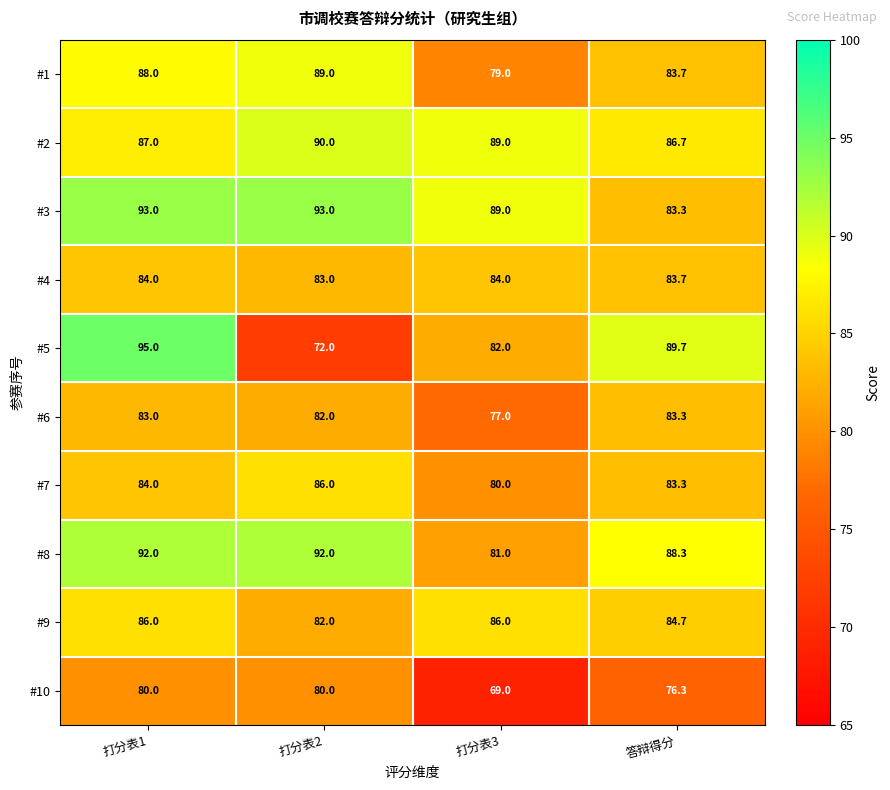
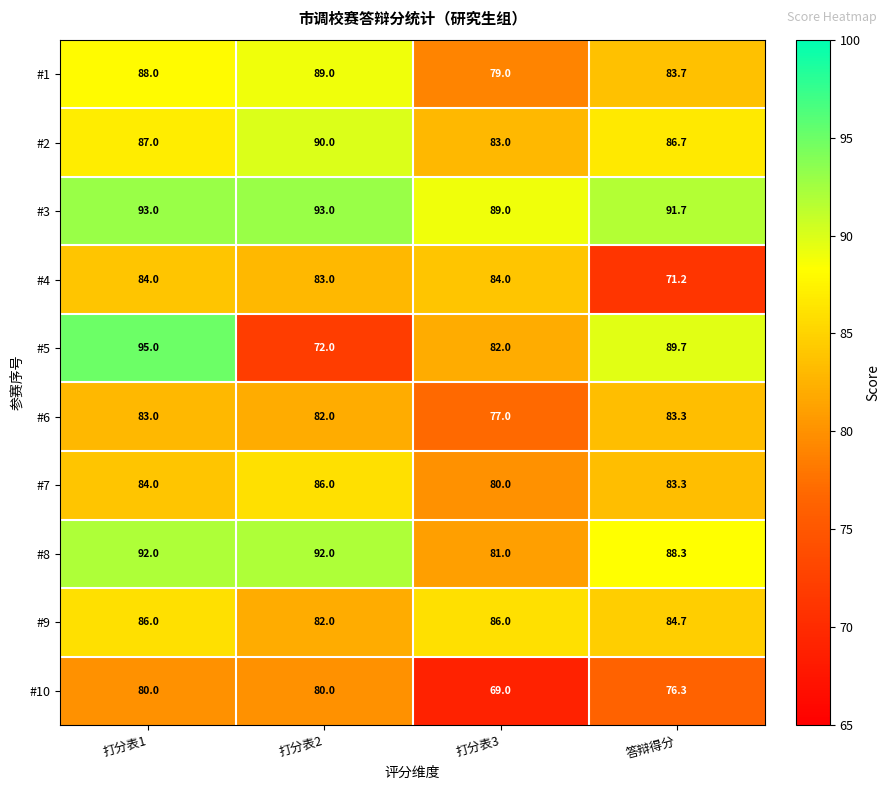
  {
    "#1": {
      "打分表1": 88.0,
      "打分表2": 89.0,
      "打分表3": 79.0,
      "答辩得分": 83.7
    },
    "#2": {
      "打分表1": 87.0,
      "打分表2": 90.0,
-     "打分表3": 89.0,
+     "打分表3": 83.0,
      "答辩得分": 86.7
    },
    "#3": {
      "打分表1": 93.0,
      "打分表2": 93.0,
      "打分表3": 89.0,
-     "答辩得分": 83.3
+     "答辩得分": 91.7
    },
    "#4": {
      "打分表1": 84.0,
      "打分表2": 83.0,
      "打分表3": 84.0,
-     "答辩得分": 83.7
+     "答辩得分": 71.2
    },
    "#5": {
      "打分表1": 95.0,
      "打分表2": 72.0,
      "打分表3": 82.0,
      "答辩得分": 89.7
    },
    "#6": {
      "打分表1": 83.0,
      "打分表2": 82.0,
      "打分表3": 77.0,
      "答辩得分": 83.3
    },
    "#7": {
      "打分表1": 84.0,
      "打分表2": 86.0,
      "打分表3": 80.0,
      "答辩得分": 83.3
    },
    "#8": {
      "打分表1": 92.0,
      "打分表2": 92.0,
      "打分表3": 81.0,
      "答辩得分": 88.3
    },
    "#9": {
      "打分表1": 86.0,
      "打分表2": 82.0,
      "打分表3": 86.0,
      "答辩得分": 84.7
    },
    "#10": {
      "打分表1": 80.0,
      "打分表2": 80.0,
      "打分表3": 69.0,
      "答辩得分": 76.3
    }
  }
